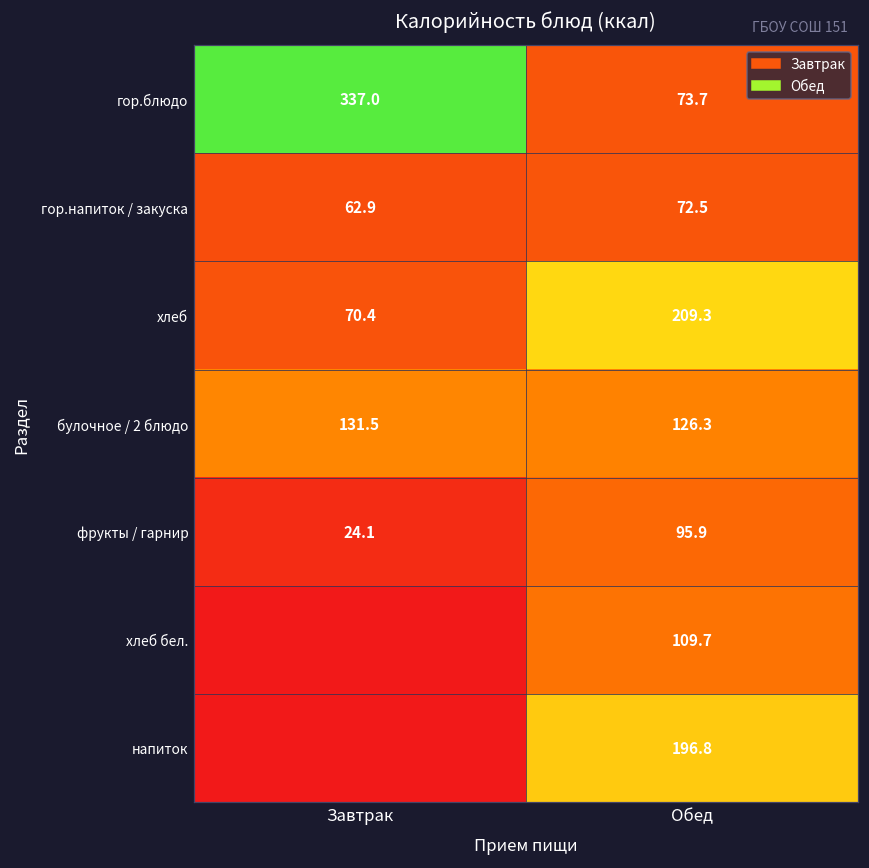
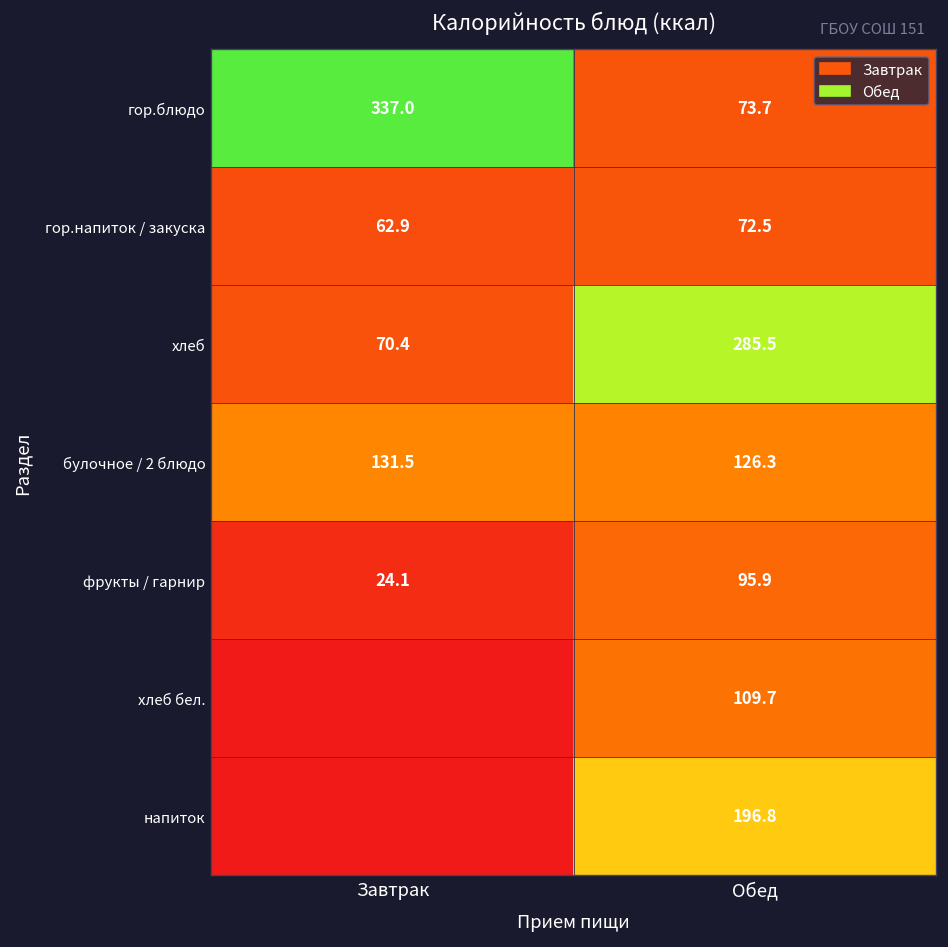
  {
    "гор.блюдо": {
      "Завтрак": 337.0,
      "Обед": 73.7
    },
    "гор.напиток / закуска": {
      "Завтрак": 62.9,
      "Обед": 72.5
    },
    "хлеб": {
      "Завтрак": 70.4,
-     "Обед": 209.3
+     "Обед": 285.5
    },
    "булочное / 2 блюдо": {
      "Завтрак": 131.5,
      "Обед": 126.3
    },
    "фрукты / гарнир": {
      "Завтрак": 24.1,
      "Обед": 95.9
    },
    "хлеб бел.": {
      "Обед": 109.7
    },
    "напиток": {
      "Обед": 196.8
    }
  }
